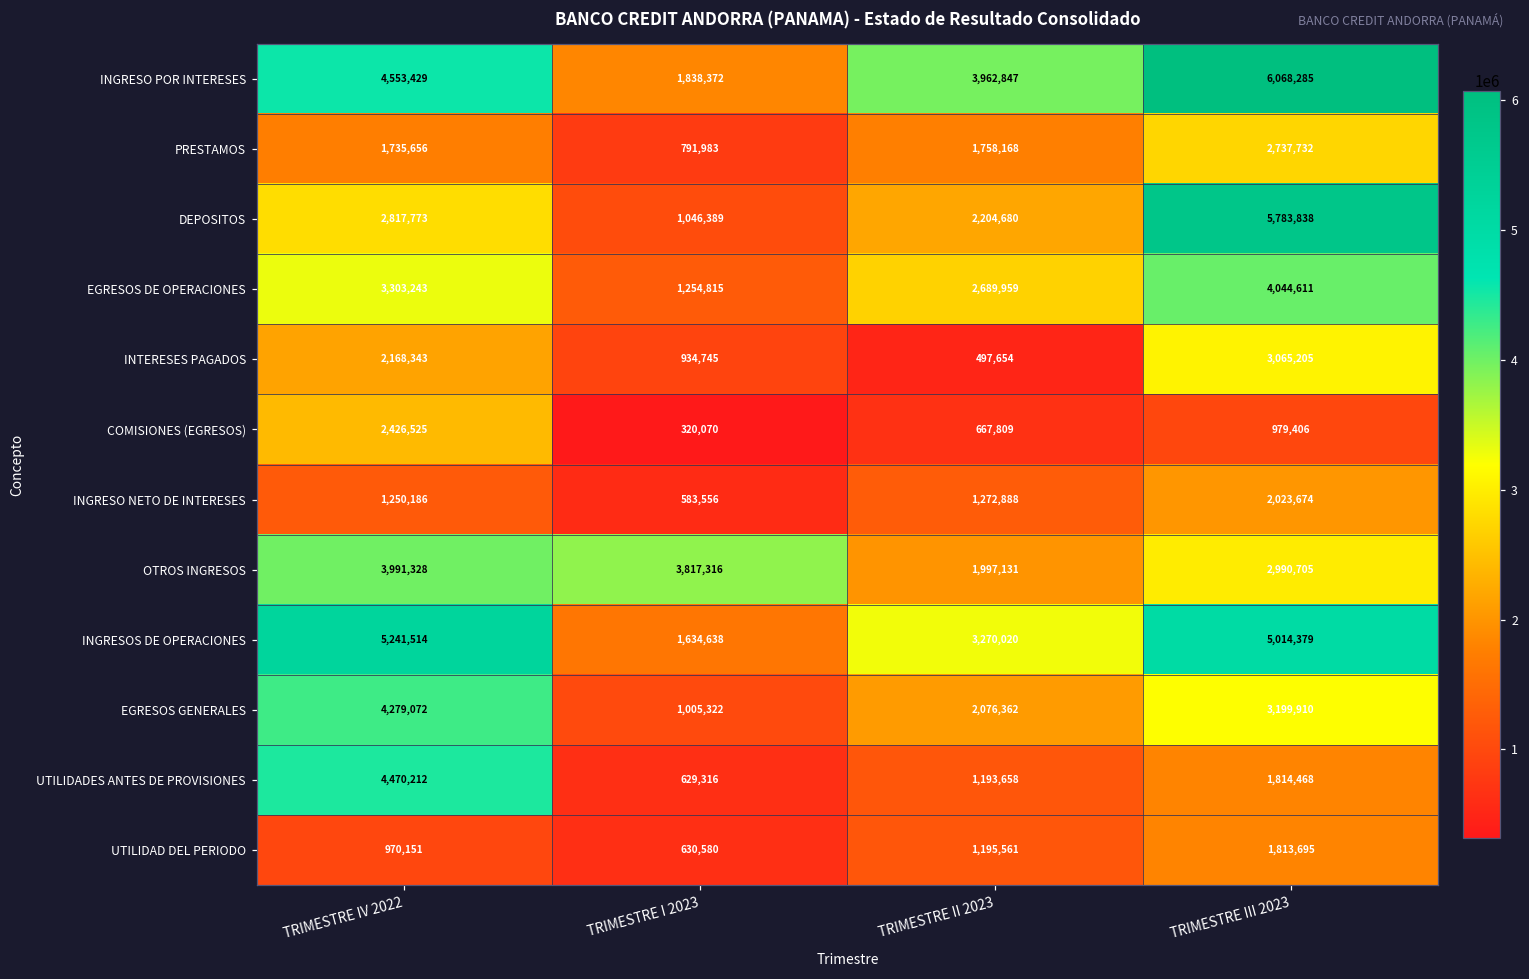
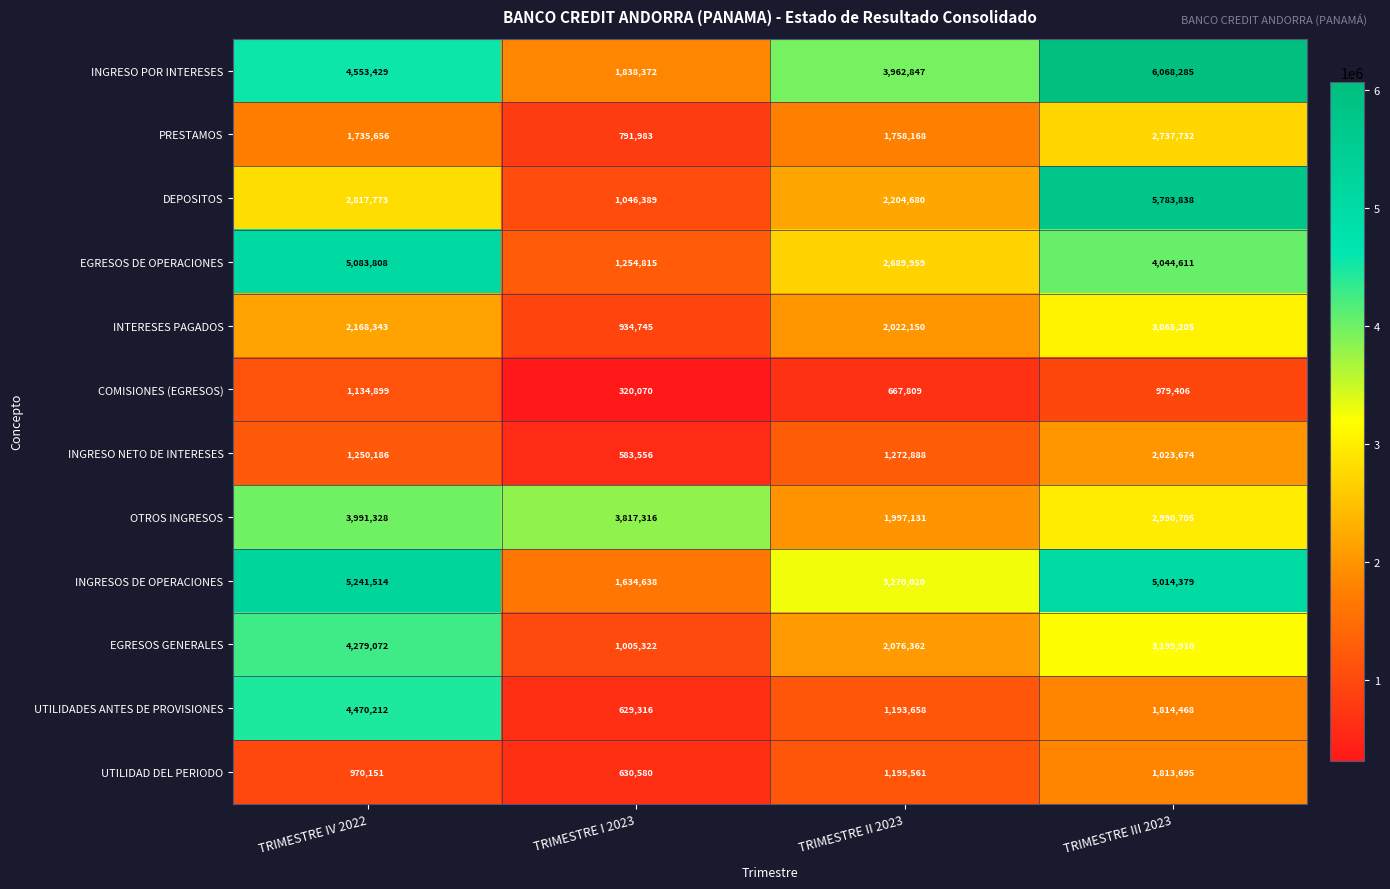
  {
    "INGRESO POR INTERESES": {
      "TRIMESTRE IV 2022": "4,553,429",
      "TRIMESTRE I 2023": "1,838,372",
      "TRIMESTRE II 2023": "3,962,847",
      "TRIMESTRE III 2023": "6,068,285"
    },
    "PRESTAMOS": {
      "TRIMESTRE IV 2022": "1,735,656",
      "TRIMESTRE I 2023": "791,983",
      "TRIMESTRE II 2023": "1,758,168",
      "TRIMESTRE III 2023": "2,737,732"
    },
    "DEPOSITOS": {
      "TRIMESTRE IV 2022": "2,817,773",
      "TRIMESTRE I 2023": "1,046,389",
      "TRIMESTRE II 2023": "2,204,680",
      "TRIMESTRE III 2023": "5,783,838"
    },
    "EGRESOS DE OPERACIONES": {
-     "TRIMESTRE IV 2022": "3,303,243",
+     "TRIMESTRE IV 2022": "5,083,808",
      "TRIMESTRE I 2023": "1,254,815",
      "TRIMESTRE II 2023": "2,689,959",
      "TRIMESTRE III 2023": "4,044,611"
    },
    "INTERESES PAGADOS": {
      "TRIMESTRE IV 2022": "2,168,343",
      "TRIMESTRE I 2023": "934,745",
-     "TRIMESTRE II 2023": "497,654",
+     "TRIMESTRE II 2023": "2,022,150",
      "TRIMESTRE III 2023": "3,065,205"
    },
    "COMISIONES (EGRESOS)": {
-     "TRIMESTRE IV 2022": "2,426,525",
+     "TRIMESTRE IV 2022": "1,134,899",
      "TRIMESTRE I 2023": "320,070",
      "TRIMESTRE II 2023": "667,809",
      "TRIMESTRE III 2023": "979,406"
    },
    "INGRESO NETO DE INTERESES": {
      "TRIMESTRE IV 2022": "1,250,186",
      "TRIMESTRE I 2023": "583,556",
      "TRIMESTRE II 2023": "1,272,888",
      "TRIMESTRE III 2023": "2,023,674"
    },
    "OTROS INGRESOS": {
      "TRIMESTRE IV 2022": "3,991,328",
      "TRIMESTRE I 2023": "3,817,316",
      "TRIMESTRE II 2023": "1,997,131",
      "TRIMESTRE III 2023": "2,990,705"
    },
    "INGRESOS DE OPERACIONES": {
      "TRIMESTRE IV 2022": "5,241,514",
      "TRIMESTRE I 2023": "1,634,638",
      "TRIMESTRE II 2023": "3,270,020",
      "TRIMESTRE III 2023": "5,014,379"
    },
    "EGRESOS GENERALES": {
      "TRIMESTRE IV 2022": "4,279,072",
      "TRIMESTRE I 2023": "1,005,322",
      "TRIMESTRE II 2023": "2,076,362",
      "TRIMESTRE III 2023": "3,199,910"
    },
    "UTILIDADES ANTES DE PROVISIONES": {
      "TRIMESTRE IV 2022": "4,470,212",
      "TRIMESTRE I 2023": "629,316",
      "TRIMESTRE II 2023": "1,193,658",
      "TRIMESTRE III 2023": "1,814,468"
    },
    "UTILIDAD DEL PERIODO": {
      "TRIMESTRE IV 2022": "970,151",
      "TRIMESTRE I 2023": "630,580",
      "TRIMESTRE II 2023": "1,195,561",
      "TRIMESTRE III 2023": "1,813,695"
    }
  }
